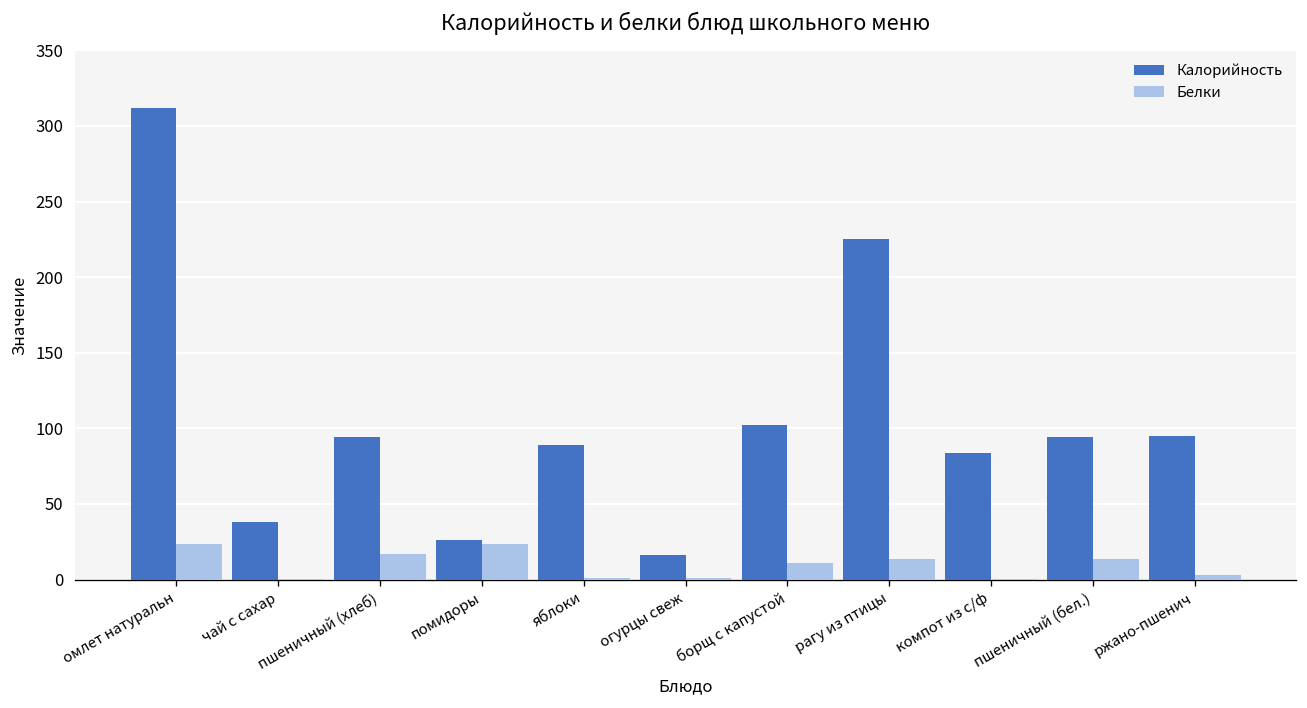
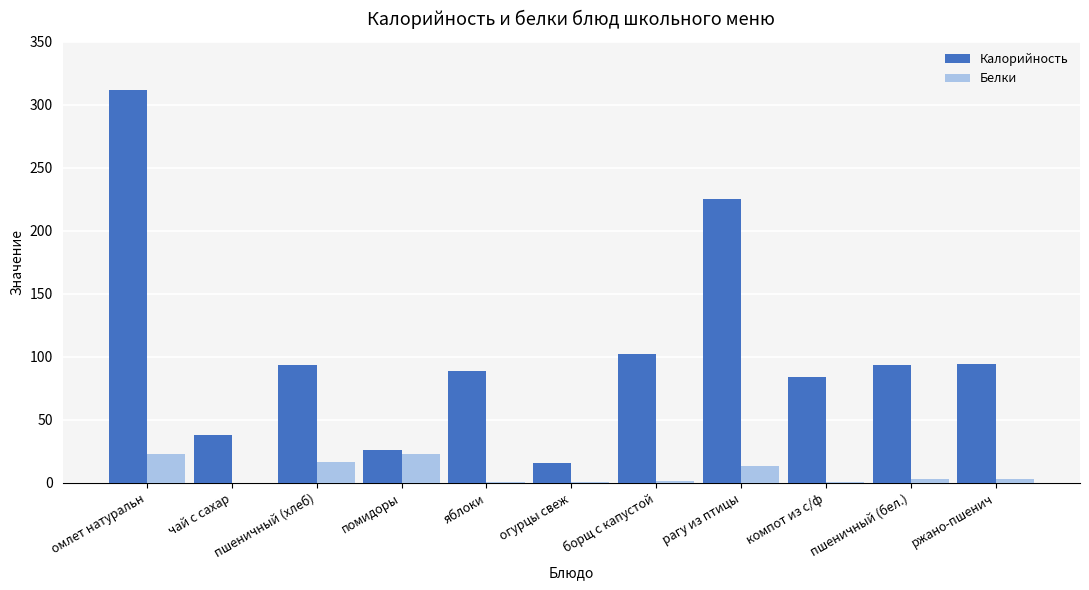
  {
    "Калорийность": {
      "омлет натуральн": 312,
      "чай с сахар": 38,
      "пшеничный (хлеб)": 94,
      "помидоры": 26,
      "яблоки": 89,
      "огурцы свеж": 16,
      "борщ с капустой": 103,
      "рагу из птицы": 225,
      "компот из с/ф": 84,
      "пшеничный (бел.)": 94,
      "ржано-пшенич": 95
    },
    "Белки": {
      "омлет натуральн": 23,
      "пшеничный (хлеб)": 17,
      "помидоры": 23,
-     "борщ с капустой": 11,
+     "борщ с капустой": 2,
      "рагу из птицы": 14,
-     "пшеничный (бел.)": 13,
+     "пшеничный (бел.)": 3,
      "ржано-пшенич": 3
    }
  }
